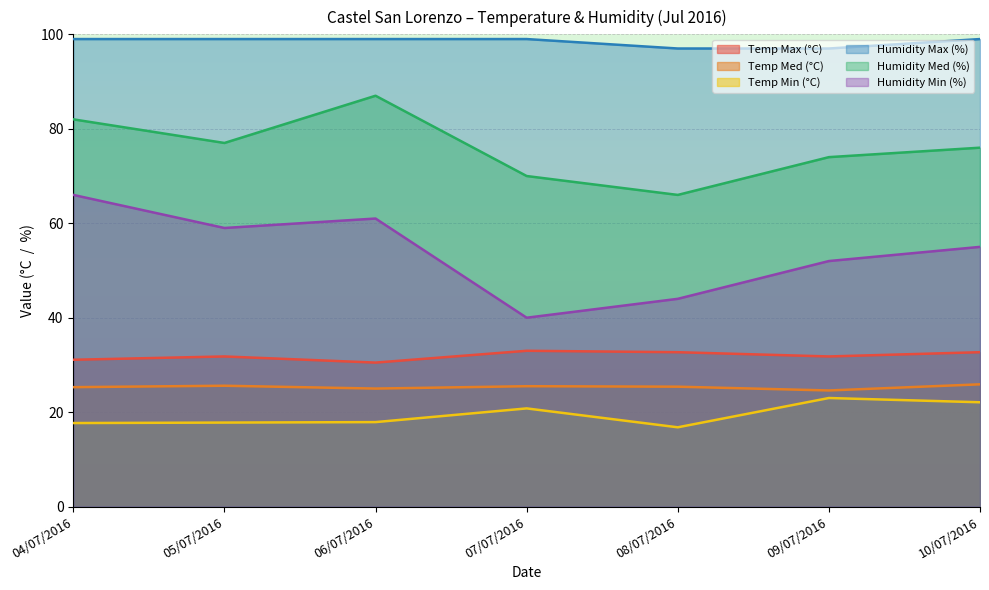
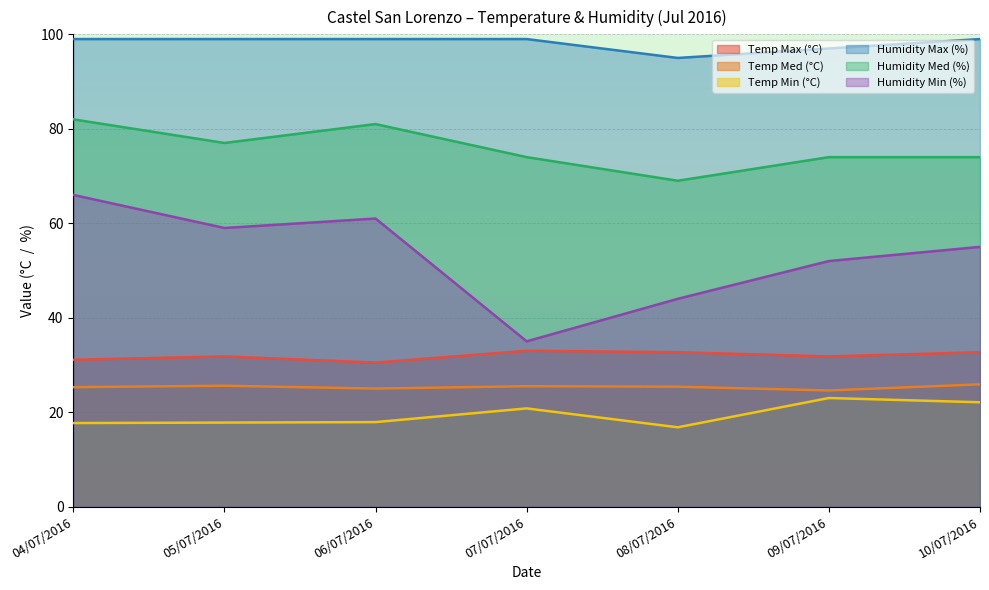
  {
    "Temp Min (°C)": {
      "04/07/2016": 18,
      "05/07/2016": 18,
      "06/07/2016": 18,
      "07/07/2016": 21,
      "08/07/2016": 17,
      "09/07/2016": 23,
      "10/07/2016": 22
    },
    "Humidity Max (%)": {
      "04/07/2016": 99,
      "05/07/2016": 99,
      "06/07/2016": 99,
      "07/07/2016": 99,
-     "08/07/2016": 97,
+     "08/07/2016": 95,
      "10/07/2016": 99
    },
    "Humidity Med (%)": {
      "04/07/2016": 82,
      "05/07/2016": 77,
-     "06/07/2016": 87,
-     "07/07/2016": 70,
-     "08/07/2016": 66,
+     "06/07/2016": 81,
+     "07/07/2016": 74,
+     "08/07/2016": 69,
      "09/07/2016": 74,
-     "10/07/2016": 76
+     "10/07/2016": 74
    },
    "Humidity Min (%)": {
      "04/07/2016": 66,
      "05/07/2016": 59,
      "06/07/2016": 61,
-     "07/07/2016": 40,
+     "07/07/2016": 35,
      "08/07/2016": 44,
      "09/07/2016": 52,
      "10/07/2016": 55
    }
  }
